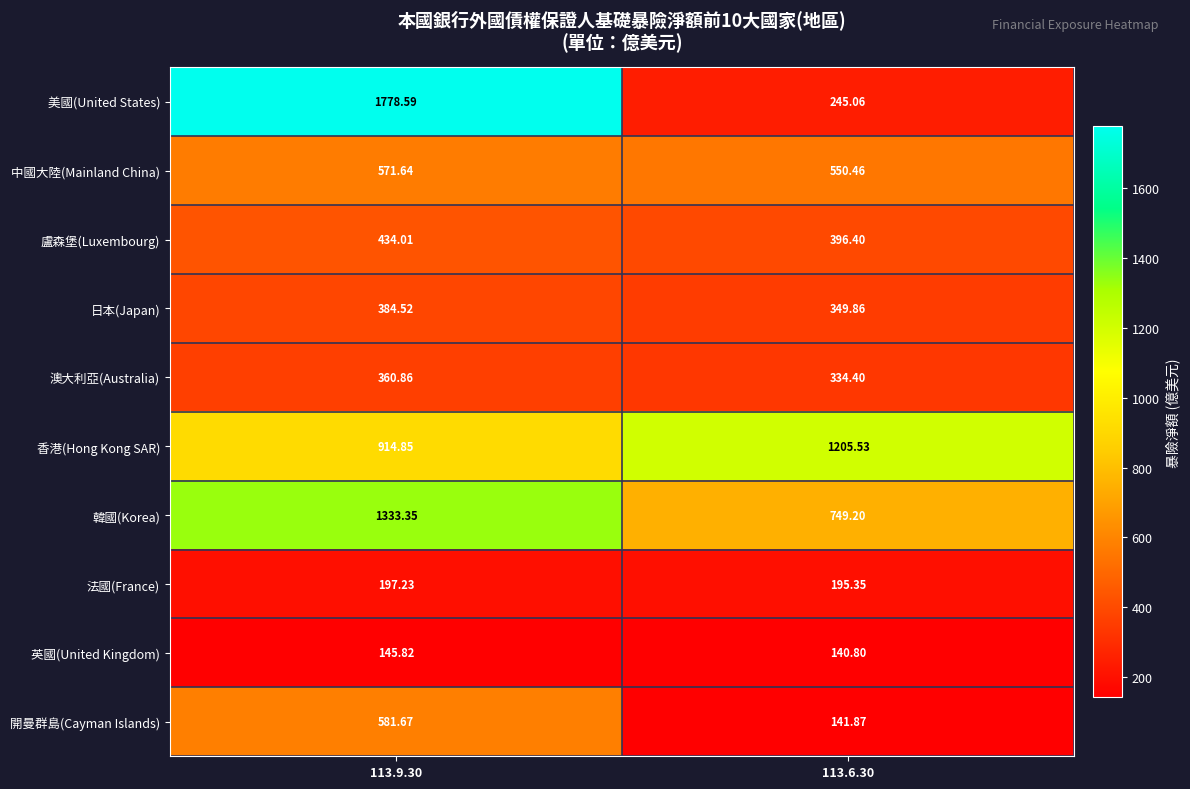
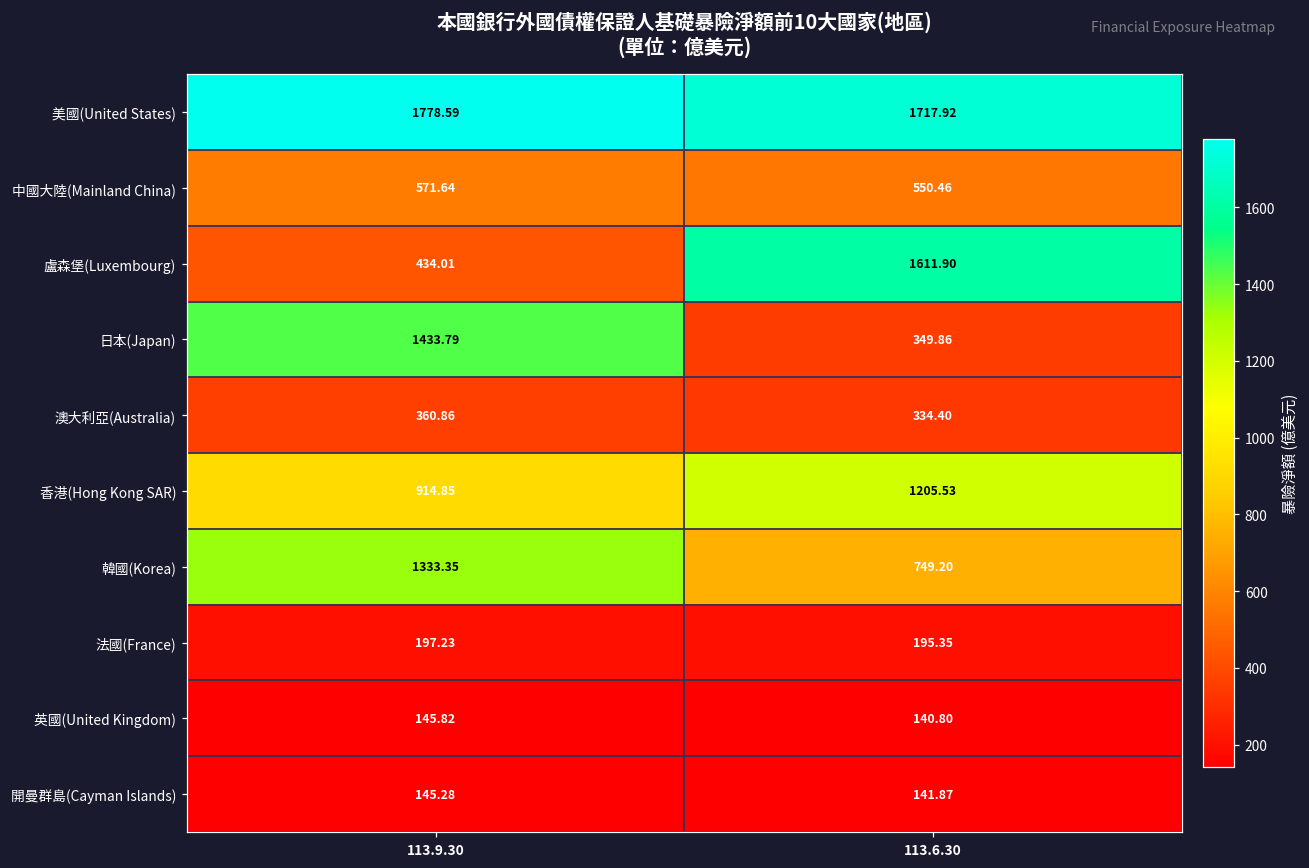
  {
    "美國(United States)": {
      "113.9.30": 1778.59,
-     "113.6.30": 245.06
+     "113.6.30": 1717.92
    },
    "中國大陸(Mainland China)": {
      "113.9.30": 571.64,
      "113.6.30": 550.46
    },
    "盧森堡(Luxembourg)": {
      "113.9.30": 434.01,
-     "113.6.30": 396.40
+     "113.6.30": 1611.90
    },
    "日本(Japan)": {
-     "113.9.30": 384.52,
+     "113.9.30": 1433.79,
      "113.6.30": 349.86
    },
    "澳大利亞(Australia)": {
      "113.9.30": 360.86,
      "113.6.30": 334.40
    },
    "香港(Hong Kong SAR)": {
      "113.9.30": 914.85,
      "113.6.30": 1205.53
    },
    "韓國(Korea)": {
      "113.9.30": 1333.35,
      "113.6.30": 749.20
    },
    "法國(France)": {
      "113.9.30": 197.23,
      "113.6.30": 195.35
    },
    "英國(United Kingdom)": {
      "113.9.30": 145.82,
      "113.6.30": 140.80
    },
    "開曼群島(Cayman Islands)": {
-     "113.9.30": 581.67,
+     "113.9.30": 145.28,
      "113.6.30": 141.87
    }
  }
